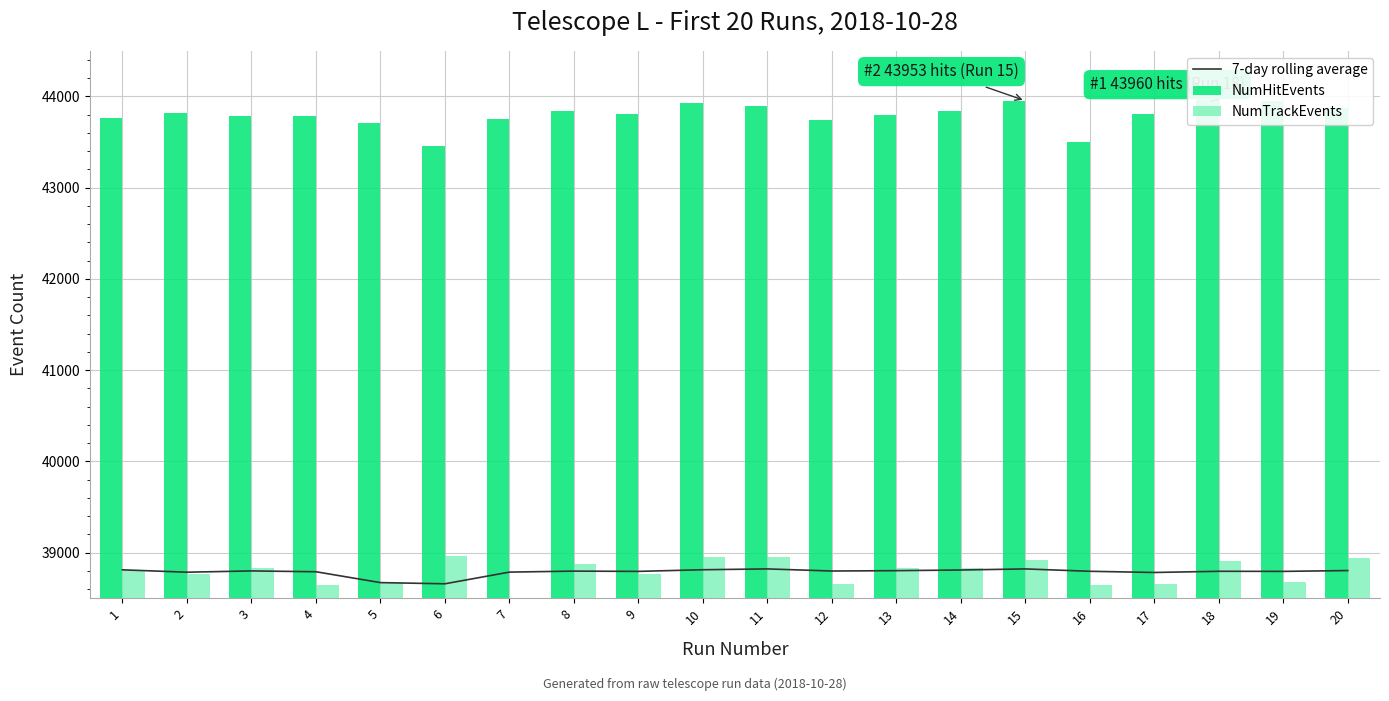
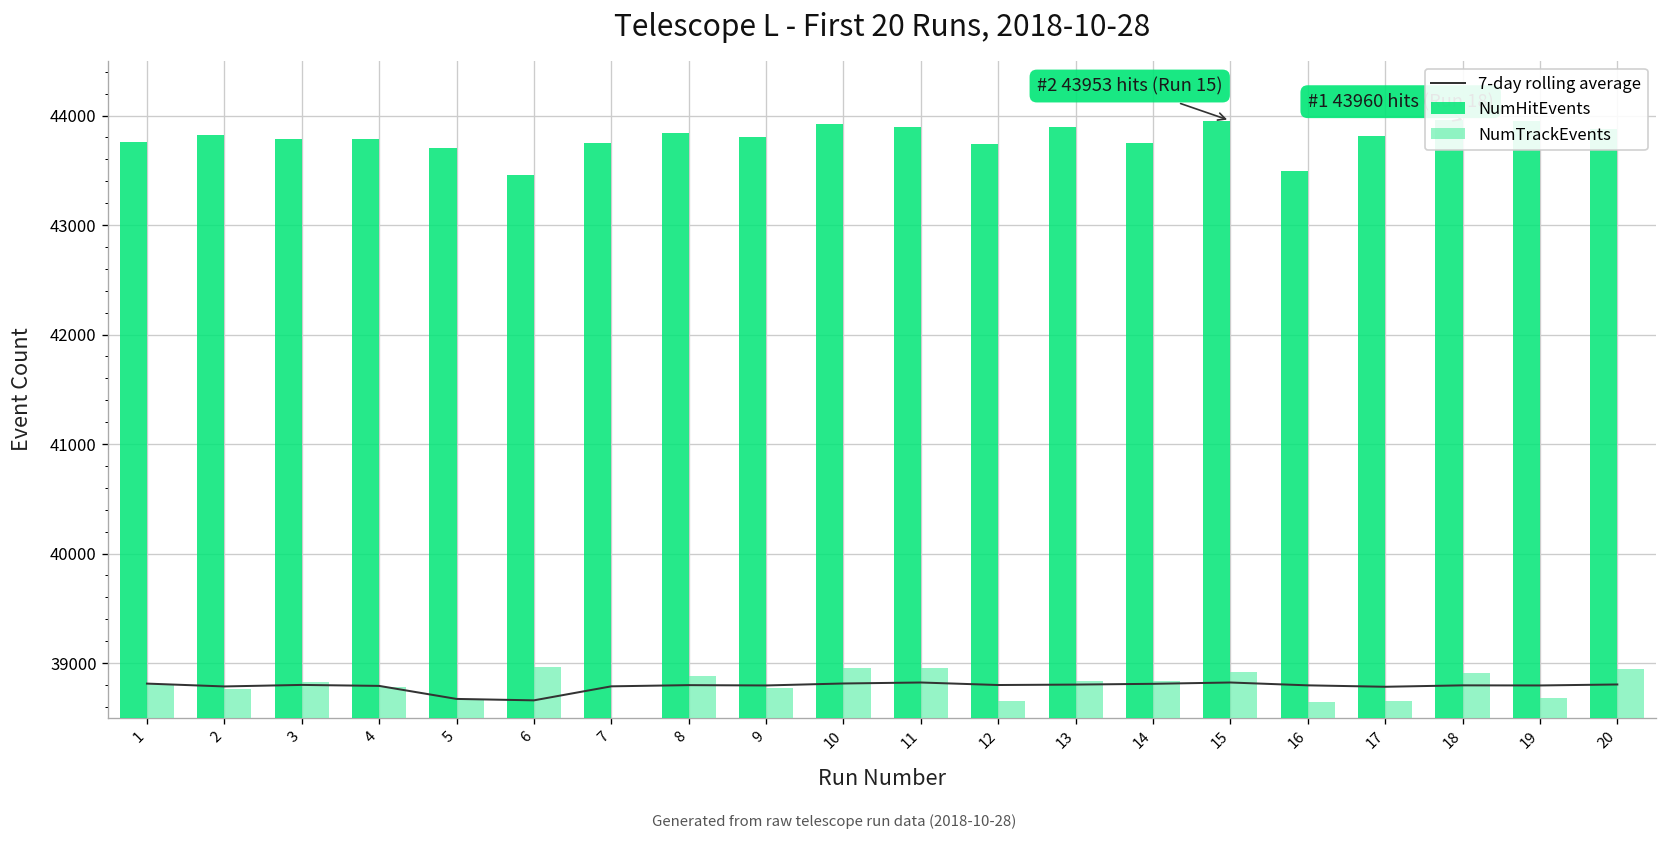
  {
    "NumHitEvents": {
      "1": 43800,
      "2": 43800,
      "3": 43800,
      "4": 43800,
      "5": 43700,
      "6": 43500,
      "7": 43800,
      "8": 43800,
      "9": 43800,
      "10": 43900,
      "11": 43900,
      "12": 43700,
-     "13": 43800,
-     "14": 43840,
+     "13": 43900,
+     "14": 43750,
      "16": 43500,
      "17": 43800
    },
    "7-day rolling average": {
      "1": 38800,
      "2": 38800,
      "3": 38800,
      "4": 38800,
      "5": 38700,
      "6": 38700,
      "7": 38800,
      "8": 38800,
      "9": 38800,
      "10": 38800,
      "11": 38800,
      "12": 38800,
      "13": 38800,
      "14": 38800,
      "15": 38800,
      "16": 38800,
      "17": 38800,
      "18": 38800,
      "19": 38800,
      "20": 38800
    },
    "NumTrackEvents": {
      "1": 38800,
      "2": 38800,
      "3": 38800,
-     "4": 38600,
+     "4": 38800,
      "5": 38700,
      "6": 39000,
      "7": 38500,
      "8": 38900,
      "9": 38800,
      "10": 39000,
      "11": 39000,
      "12": 38700,
      "13": 38800,
      "14": 38800,
      "15": 38900,
      "16": 38600,
      "17": 38700,
      "18": 38900,
      "19": 38700,
      "20": 38900
    }
  }
